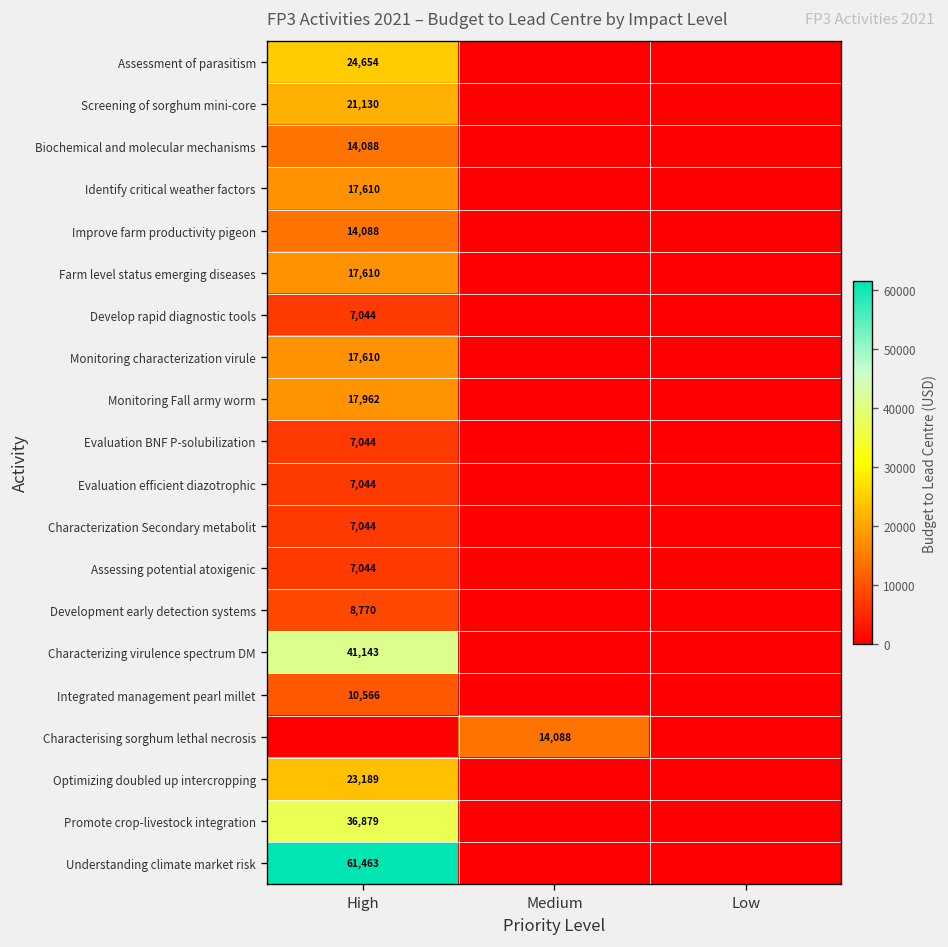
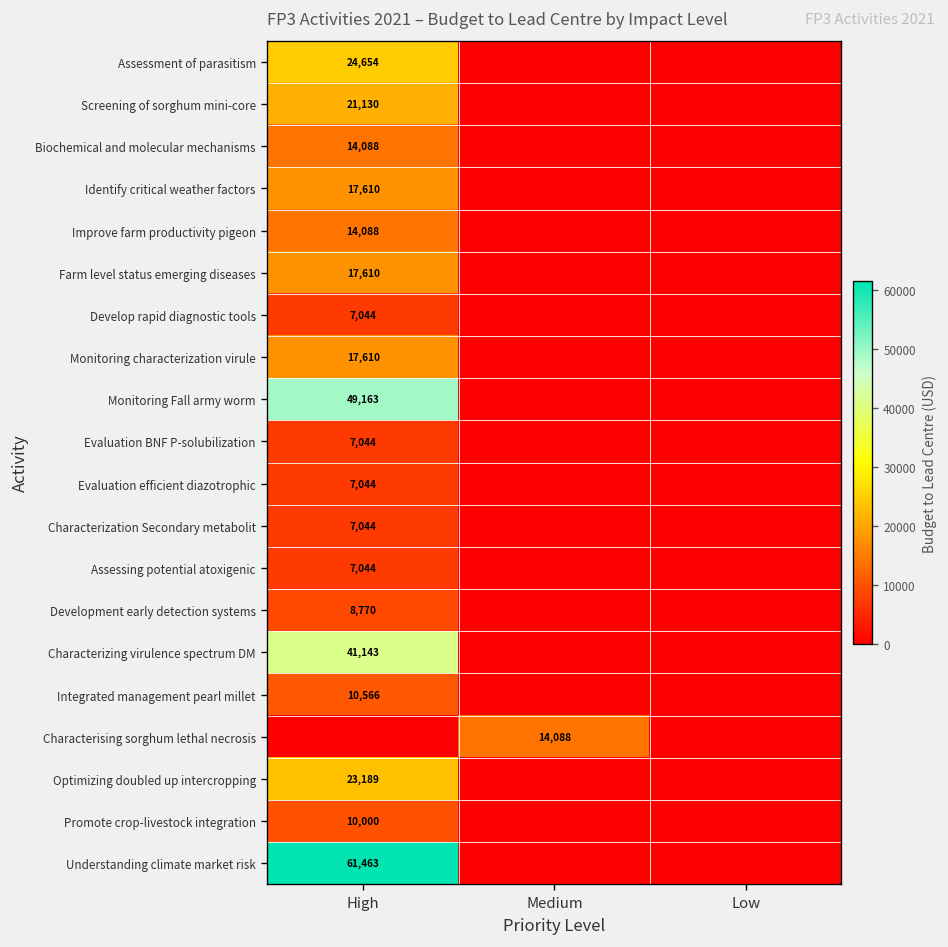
  {
    "Assessment of parasitism": {
      "High": "24,654"
    },
    "Screening of sorghum mini-core": {
      "High": "21,130"
    },
    "Biochemical and molecular mechanisms": {
      "High": "14,088"
    },
    "Identify critical weather factors": {
      "High": "17,610"
    },
    "Improve farm productivity pigeon": {
      "High": "14,088"
    },
    "Farm level status emerging diseases": {
      "High": "17,610"
    },
    "Develop rapid diagnostic tools": {
      "High": "7,044"
    },
    "Monitoring characterization virule": {
      "High": "17,610"
    },
    "Monitoring Fall army worm": {
-     "High": "17,962"
+     "High": "49,163"
    },
    "Evaluation BNF P-solubilization": {
      "High": "7,044"
    },
    "Evaluation efficient diazotrophic": {
      "High": "7,044"
    },
    "Characterization Secondary metabolit": {
      "High": "7,044"
    },
    "Assessing potential atoxigenic": {
      "High": "7,044"
    },
    "Development early detection systems": {
      "High": "8,770"
    },
    "Characterizing virulence spectrum DM": {
      "High": "41,143"
    },
    "Integrated management pearl millet": {
      "High": "10,566"
    },
    "Characterising sorghum lethal necrosis": {
      "Medium": "14,088"
    },
    "Optimizing doubled up intercropping": {
      "High": "23,189"
    },
    "Promote crop-livestock integration": {
-     "High": "36,879"
+     "High": "10,000"
    },
    "Understanding climate market risk": {
      "High": "61,463"
    }
  }
